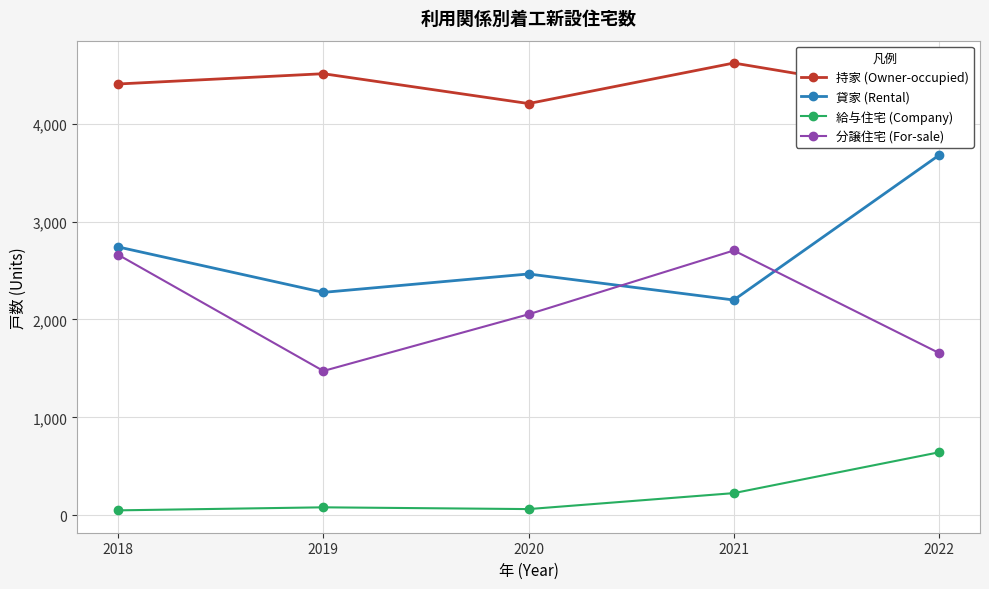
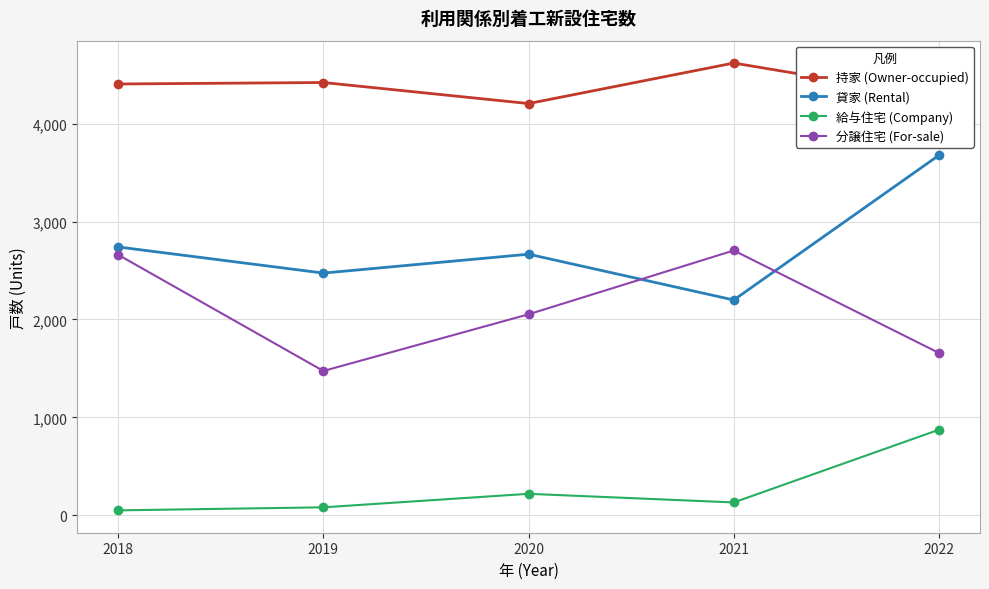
  {
    "持家 (Owner-occupied)": {
      "2018": "4,400",
-     "2019": "4,500",
+     "2019": "4,400",
      "2020": "4,200",
      "2021": "4,600"
    },
    "貸家 (Rental)": {
      "2018": "2,700",
-     "2019": "2,300",
-     "2020": "2,500",
+     "2019": "2,500",
+     "2020": "2,700",
      "2021": "2,200",
      "2022": "3,700"
    },
    "給与住宅 (Company)": {
      "2018": "100",
      "2019": "100",
-     "2020": "100",
-     "2021": "200",
-     "2022": "600"
+     "2020": "200",
+     "2021": "100",
+     "2022": "900"
    },
    "分譲住宅 (For-sale)": {
      "2018": "2,700",
      "2019": "1,500",
      "2020": "2,100",
      "2021": "2,700",
      "2022": "1,700"
    }
  }
